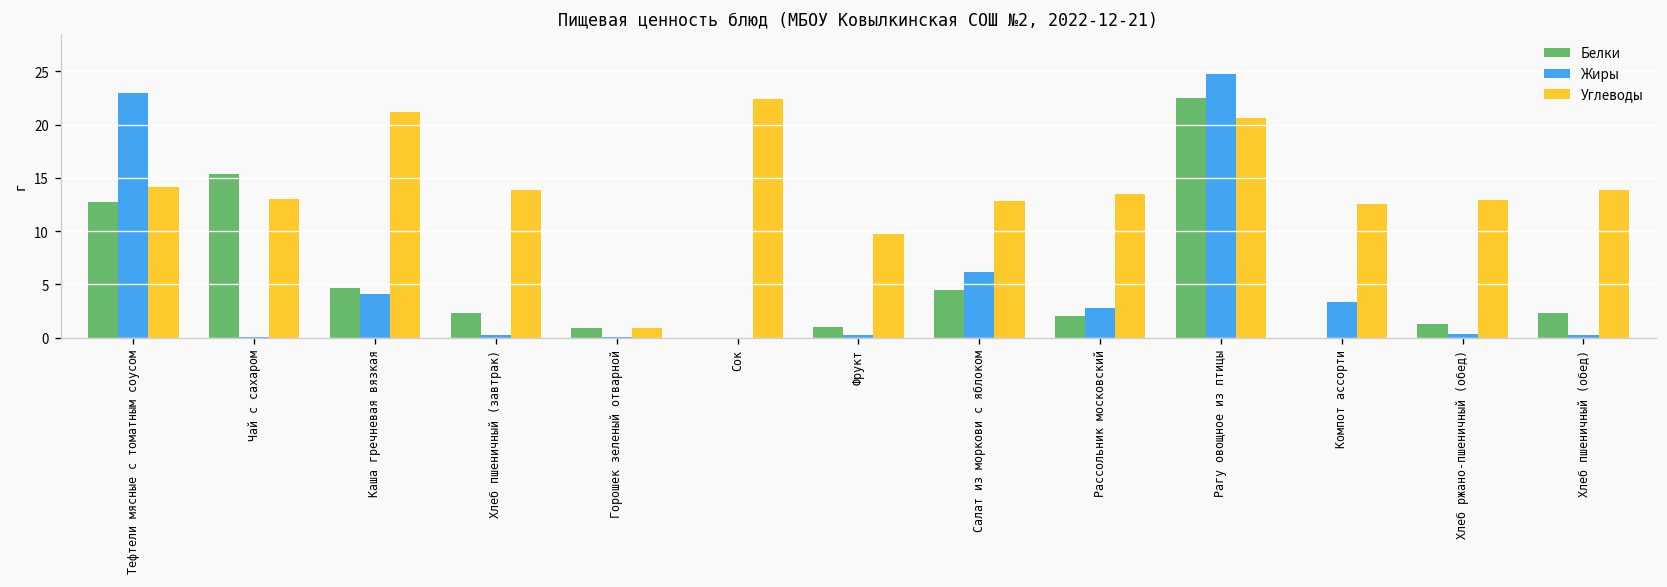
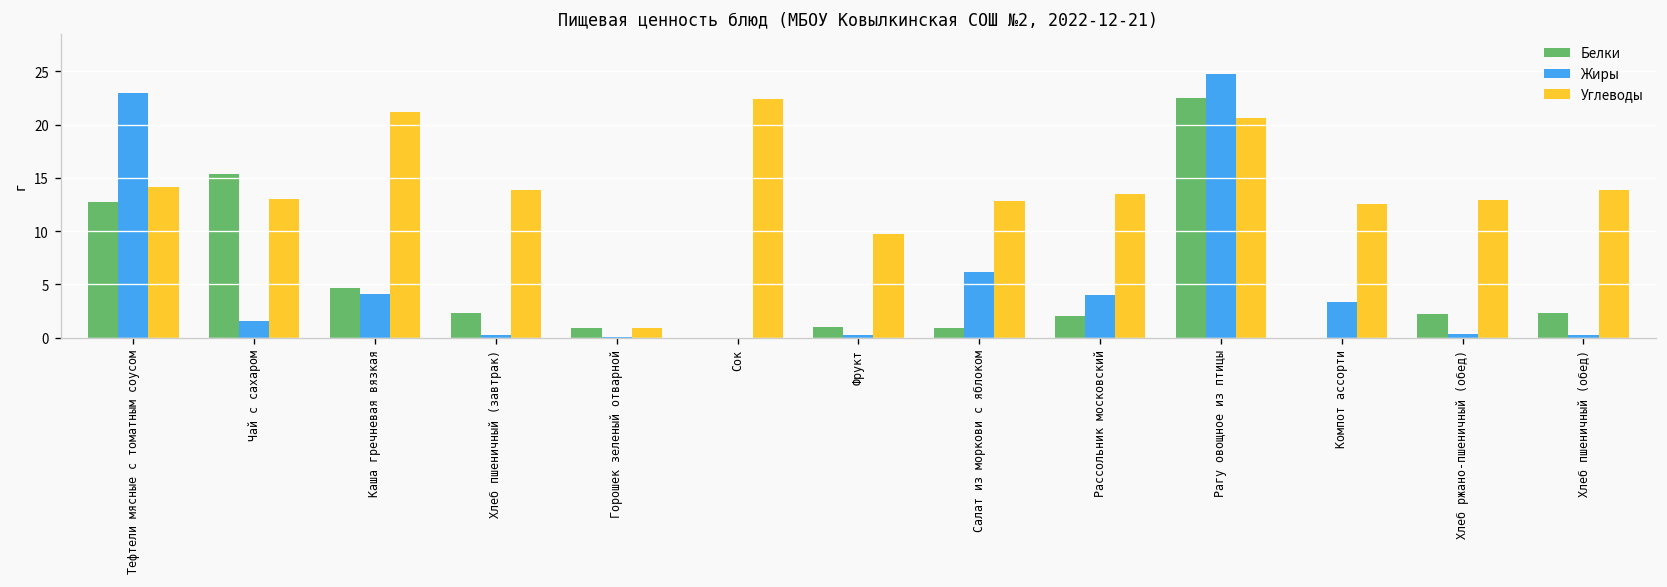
  {
    "Белки": {
      "Тефтели мясные с томатным соусом": 13,
      "Чай с сахаром": 15,
      "Каша гречневая вязкая": 5,
      "Хлеб пшеничный (завтрак)": 2,
      "Горошек зеленый отварной": 1,
      "Сок": 0,
      "Фрукт": 1,
-     "Салат из моркови с яблоком": 4,
+     "Салат из моркови с яблоком": 1,
      "Рассольник московский": 2,
      "Рагу овощное из птицы": 23,
-     "Хлеб ржано-пшеничный (обед)": 1,
+     "Хлеб ржано-пшеничный (обед)": 2,
      "Хлеб пшеничный (обед)": 2
    },
    "Жиры": {
      "Тефтели мясные с томатным соусом": 23,
-     "Чай с сахаром": 0,
+     "Чай с сахаром": 2,
      "Каша гречневая вязкая": 4,
      "Сок": 0,
      "Салат из моркови с яблоком": 6,
-     "Рассольник московский": 3,
+     "Рассольник московский": 4,
      "Рагу овощное из птицы": 25,
      "Компот ассорти": 3,
      "Хлеб ржано-пшеничный (обед)": 0
    },
    "Углеводы": {
      "Тефтели мясные с томатным соусом": 14,
      "Чай с сахаром": 13,
      "Каша гречневая вязкая": 21,
      "Хлеб пшеничный (завтрак)": 14,
      "Горошек зеленый отварной": 1,
      "Сок": 22,
      "Фрукт": 10,
      "Салат из моркови с яблоком": 13,
      "Рассольник московский": 13,
      "Рагу овощное из птицы": 21,
      "Компот ассорти": 13,
      "Хлеб ржано-пшеничный (обед)": 13,
      "Хлеб пшеничный (обед)": 14
    }
  }
